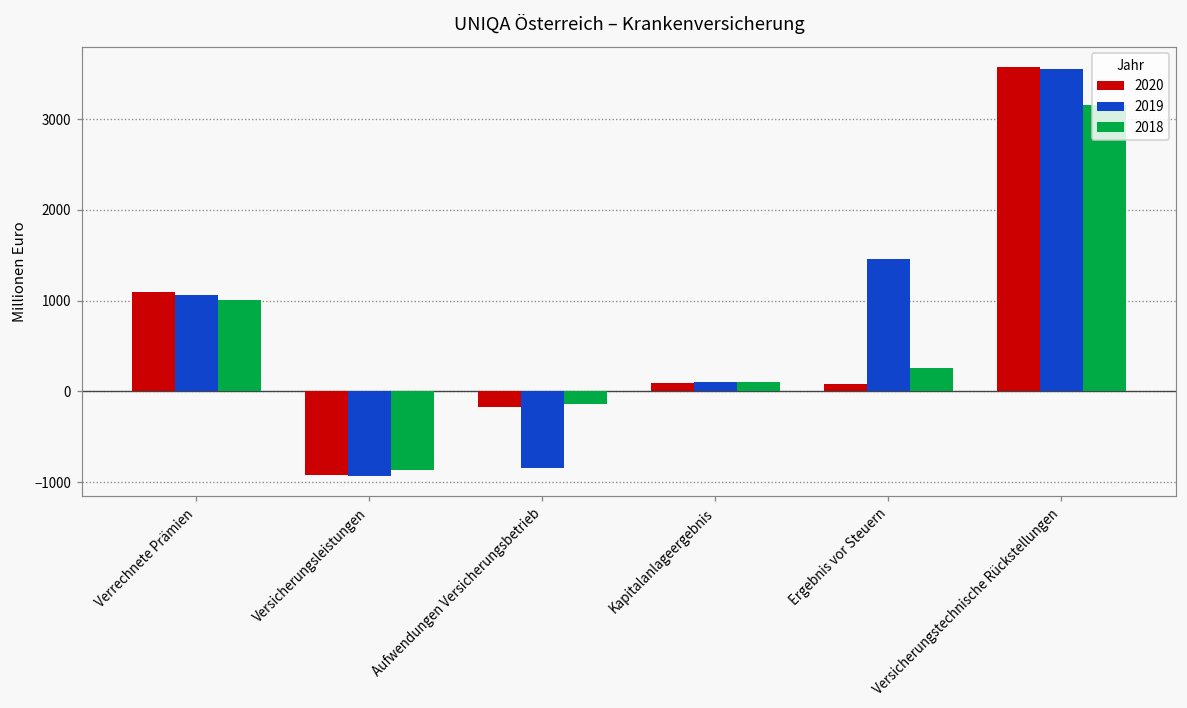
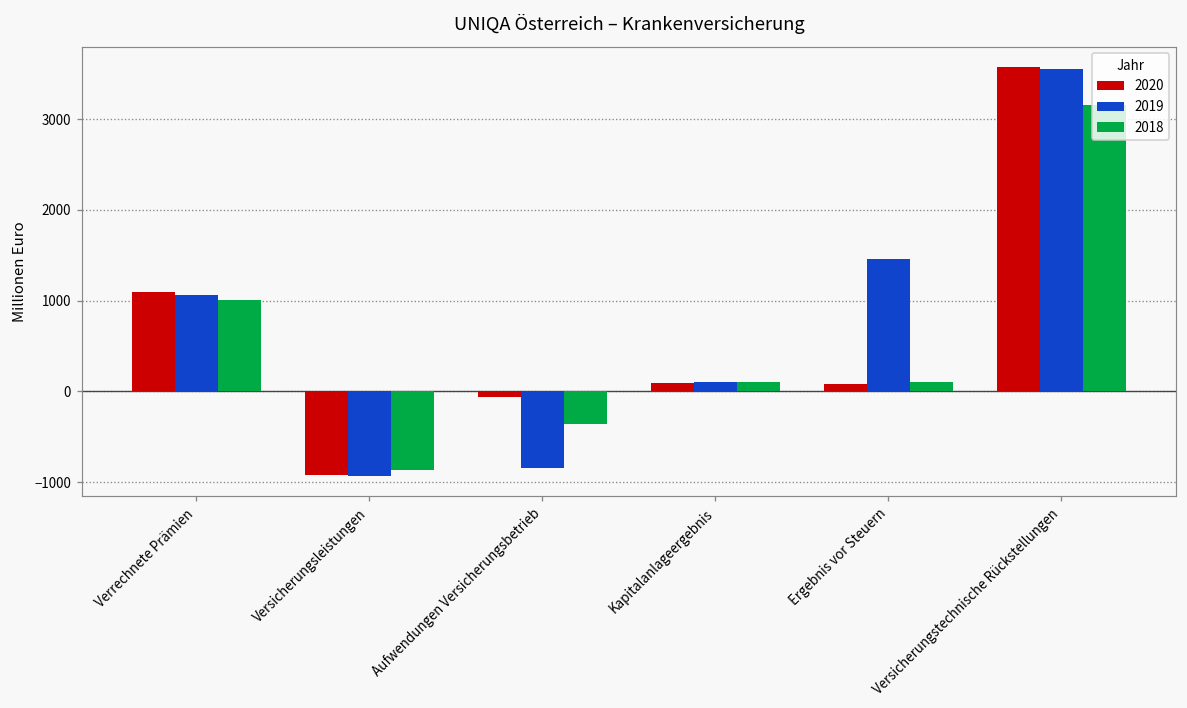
  {
    "2020": {
      "Verrechnete Prämien": 1100,
      "Versicherungsleistungen": -900,
-     "Aufwendungen Versicherungsbetrieb": -200,
+     "Aufwendungen Versicherungsbetrieb": -100,
      "Kapitalanlageergebnis": 100,
      "Ergebnis vor Steuern": 100,
      "Versicherungstechnische Rückstellungen": 3600
    },
    "2019": {
      "Verrechnete Prämien": 1100,
      "Versicherungsleistungen": -900,
      "Aufwendungen Versicherungsbetrieb": -800,
      "Kapitalanlageergebnis": 100,
      "Ergebnis vor Steuern": 1500,
      "Versicherungstechnische Rückstellungen": 3600
    },
    "2018": {
      "Verrechnete Prämien": 1000,
      "Versicherungsleistungen": -900,
-     "Aufwendungen Versicherungsbetrieb": -100,
+     "Aufwendungen Versicherungsbetrieb": -400,
      "Kapitalanlageergebnis": 100,
-     "Ergebnis vor Steuern": 300
+     "Ergebnis vor Steuern": 100
    }
  }
